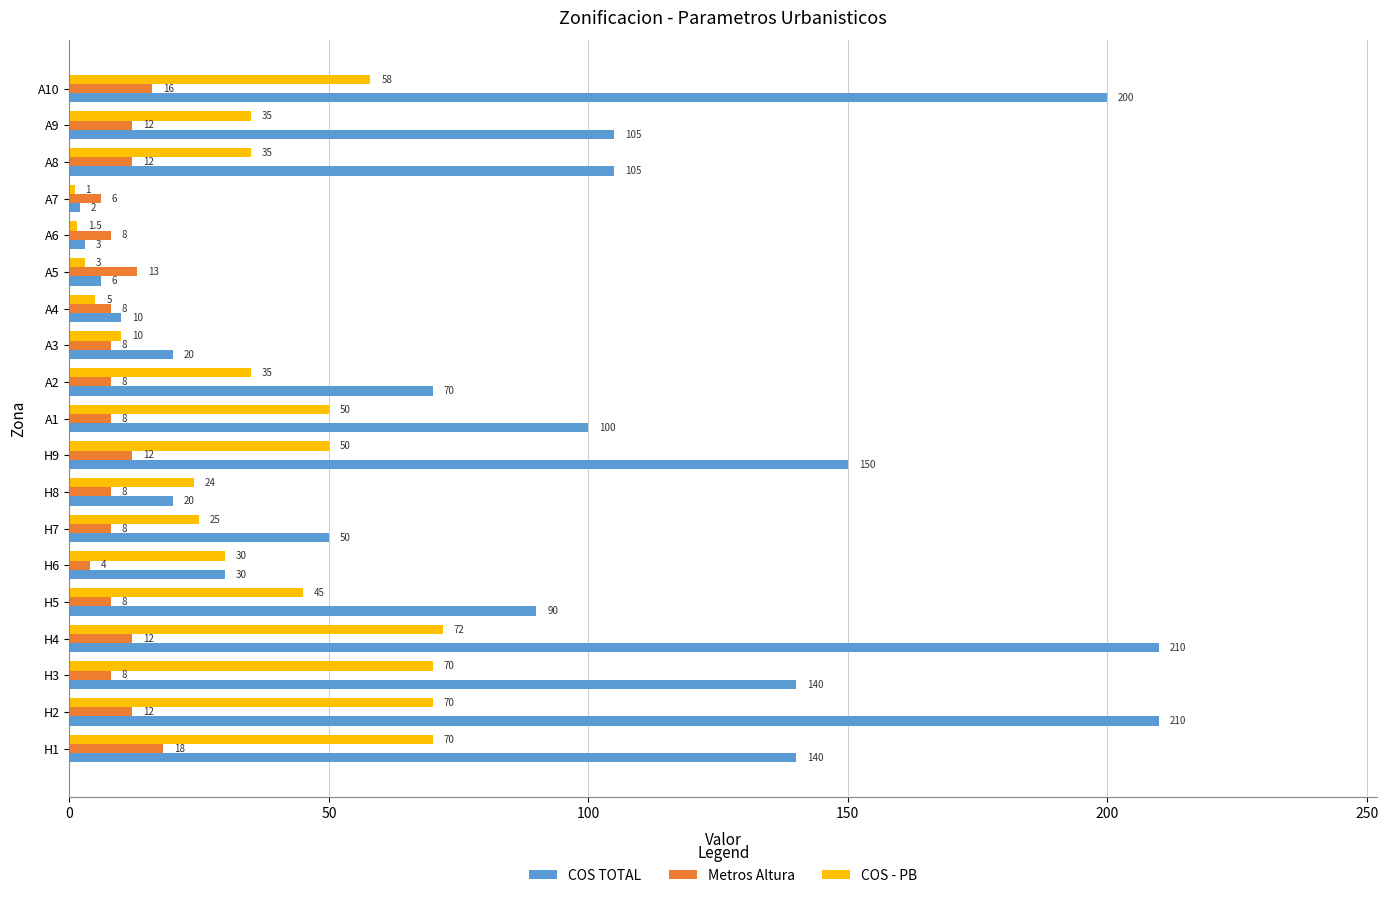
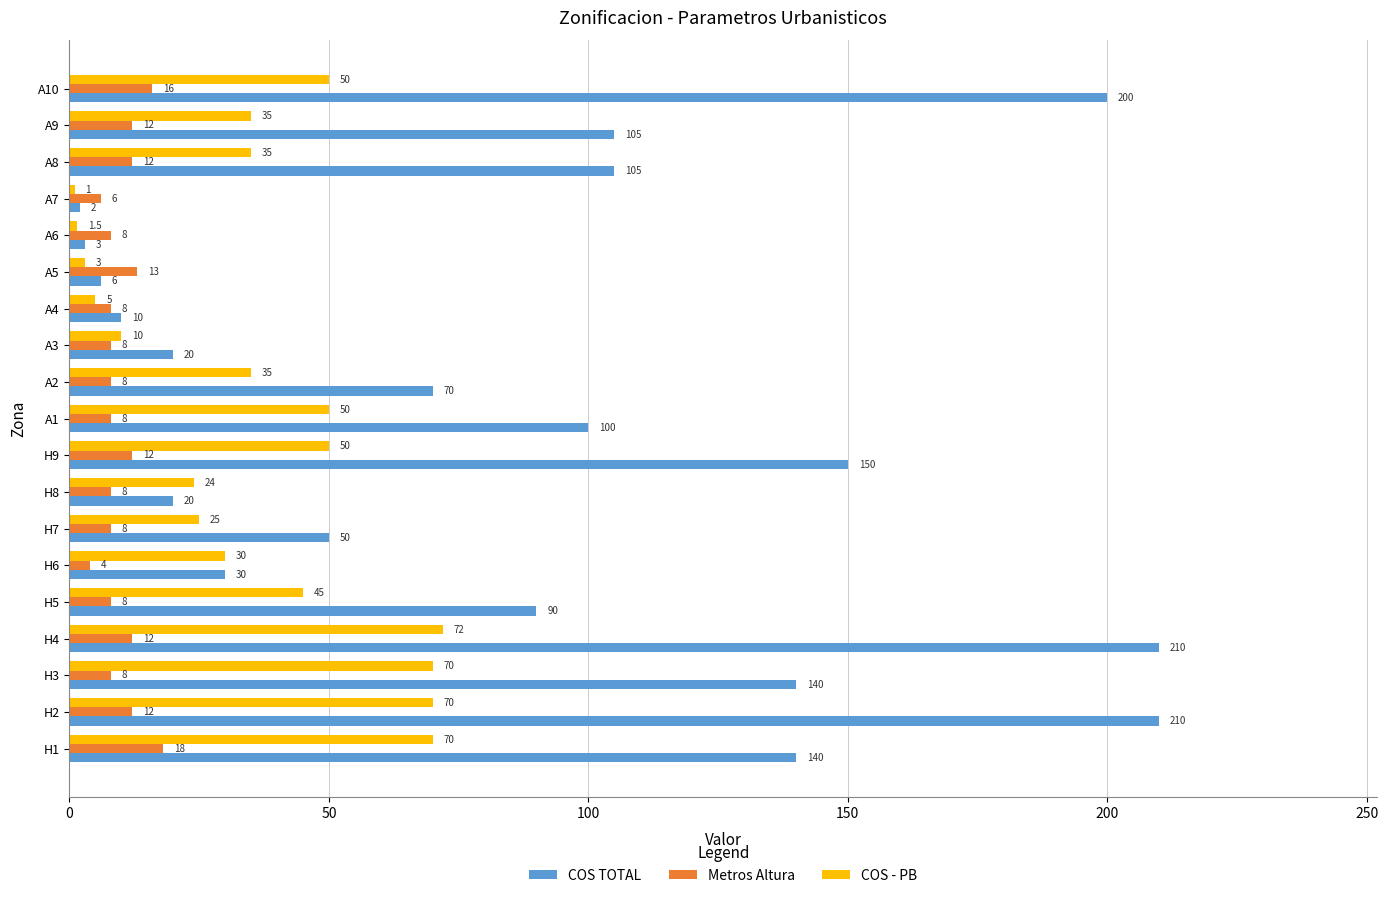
  {
    "COS TOTAL": {
      "A10": 200,
      "A9": 105,
      "A8": 105,
      "A7": 2,
      "A6": 3,
      "A5": 6,
      "A4": 10,
      "A3": 20,
      "A2": 70,
      "A1": 100,
      "H9": 150,
      "H8": 20,
      "H7": 50,
      "H6": 30,
      "H5": 90,
      "H4": 210,
      "H3": 140,
      "H2": 210,
      "H1": 140
    },
    "Metros Altura": {
      "A10": 16,
      "A9": 12,
      "A8": 12,
      "A7": 6,
      "A6": 8,
      "A5": 13,
      "A4": 8,
      "A3": 8,
      "A2": 8,
      "A1": 8,
      "H9": 12,
      "H8": 8,
      "H7": 8,
      "H6": 4,
      "H5": 8,
      "H4": 12,
      "H3": 8,
      "H2": 12,
      "H1": 18
    },
    "COS - PB": {
-     "A10": 58,
+     "A10": 50,
      "A9": 35,
      "A8": 35,
      "A7": 1,
      "A6": 1.5,
      "A5": 3,
      "A4": 5,
      "A3": 10,
      "A2": 35,
      "A1": 50,
      "H9": 50,
      "H8": 24,
      "H7": 25,
      "H6": 30,
      "H5": 45,
      "H4": 72,
      "H3": 70,
      "H2": 70,
      "H1": 70
    }
  }
